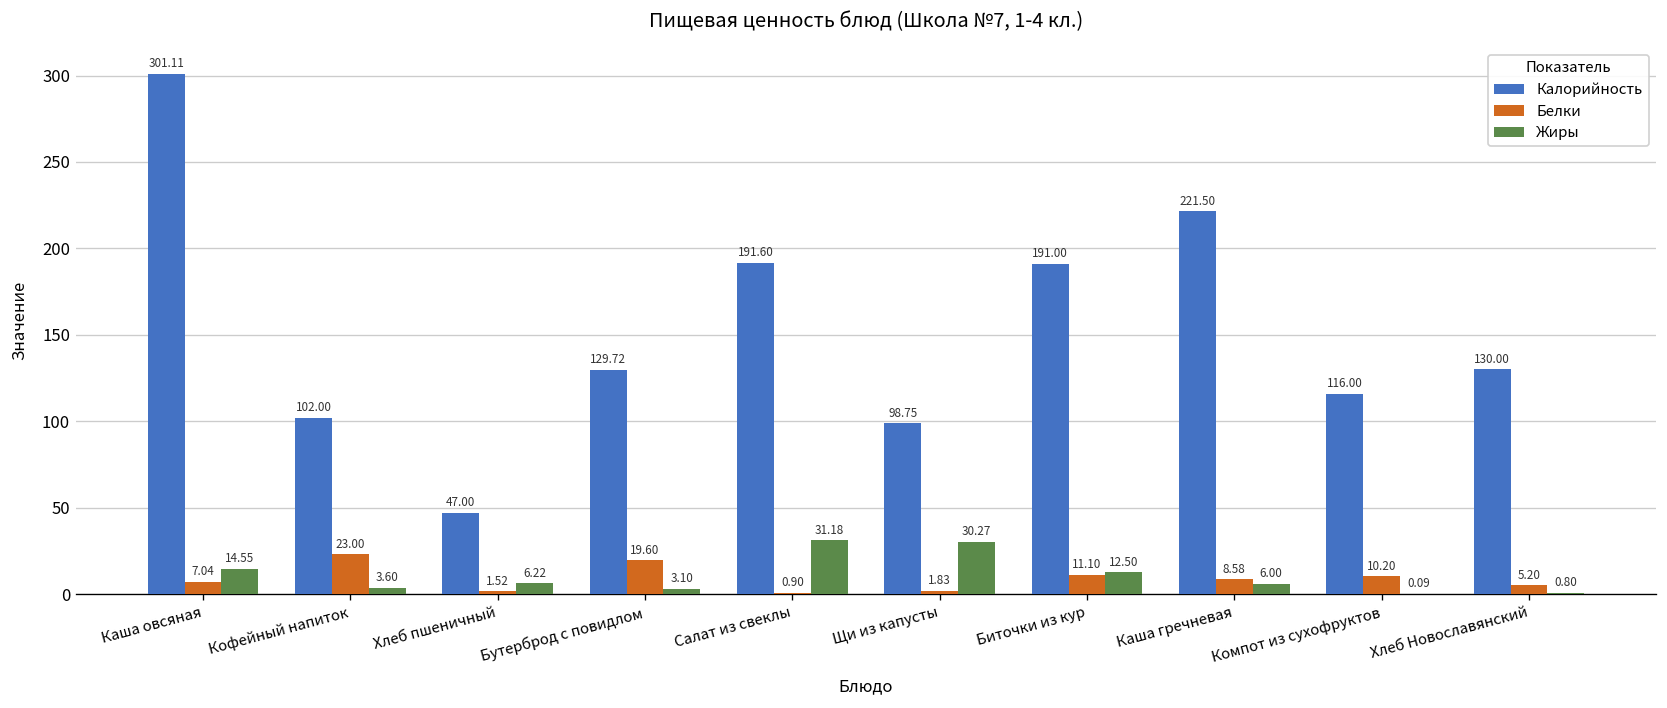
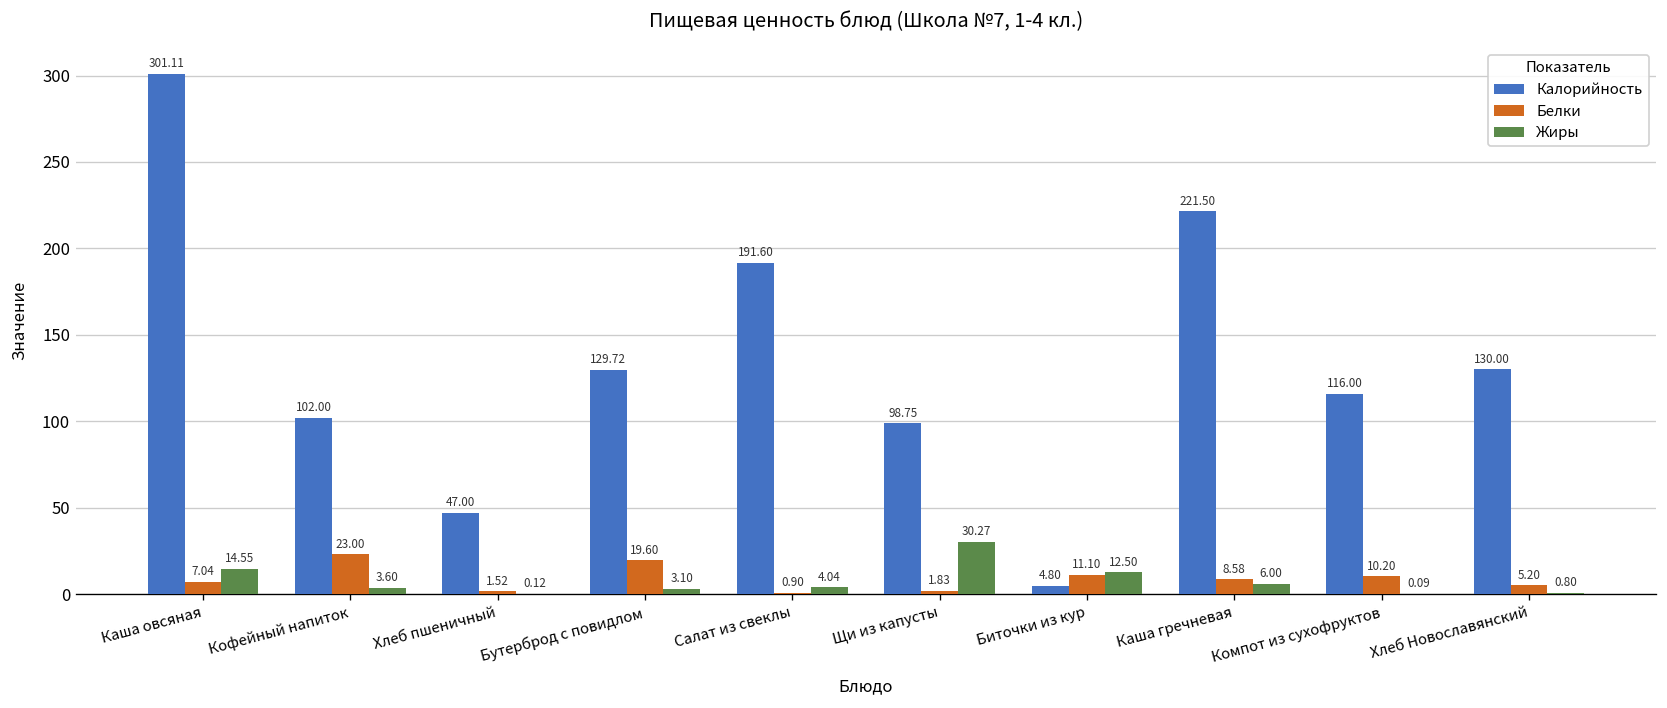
  {
    "Калорийность": {
      "Каша овсяная": 301.11,
      "Кофейный напиток": 102.00,
      "Хлеб пшеничный": 47.00,
      "Бутерброд с повидлом": 129.72,
      "Салат из свеклы": 191.60,
      "Щи из капусты": 98.75,
-     "Биточки из кур": 191.00,
+     "Биточки из кур": 4.80,
      "Каша гречневая": 221.50,
      "Компот из сухофруктов": 116.00,
      "Хлеб Новославянский": 130.00
    },
    "Белки": {
      "Каша овсяная": 7.04,
      "Кофейный напиток": 23.00,
      "Хлеб пшеничный": 1.52,
      "Бутерброд с повидлом": 19.60,
      "Салат из свеклы": 0.90,
      "Щи из капусты": 1.83,
      "Биточки из кур": 11.10,
      "Каша гречневая": 8.58,
      "Компот из сухофруктов": 10.20,
      "Хлеб Новославянский": 5.20
    },
    "Жиры": {
      "Каша овсяная": 14.55,
      "Кофейный напиток": 3.60,
-     "Хлеб пшеничный": 6.22,
+     "Хлеб пшеничный": 0.12,
      "Бутерброд с повидлом": 3.10,
-     "Салат из свеклы": 31.18,
+     "Салат из свеклы": 4.04,
      "Щи из капусты": 30.27,
      "Биточки из кур": 12.50,
      "Каша гречневая": 6.00,
      "Компот из сухофруктов": 0.09,
      "Хлеб Новославянский": 0.80
    }
  }
